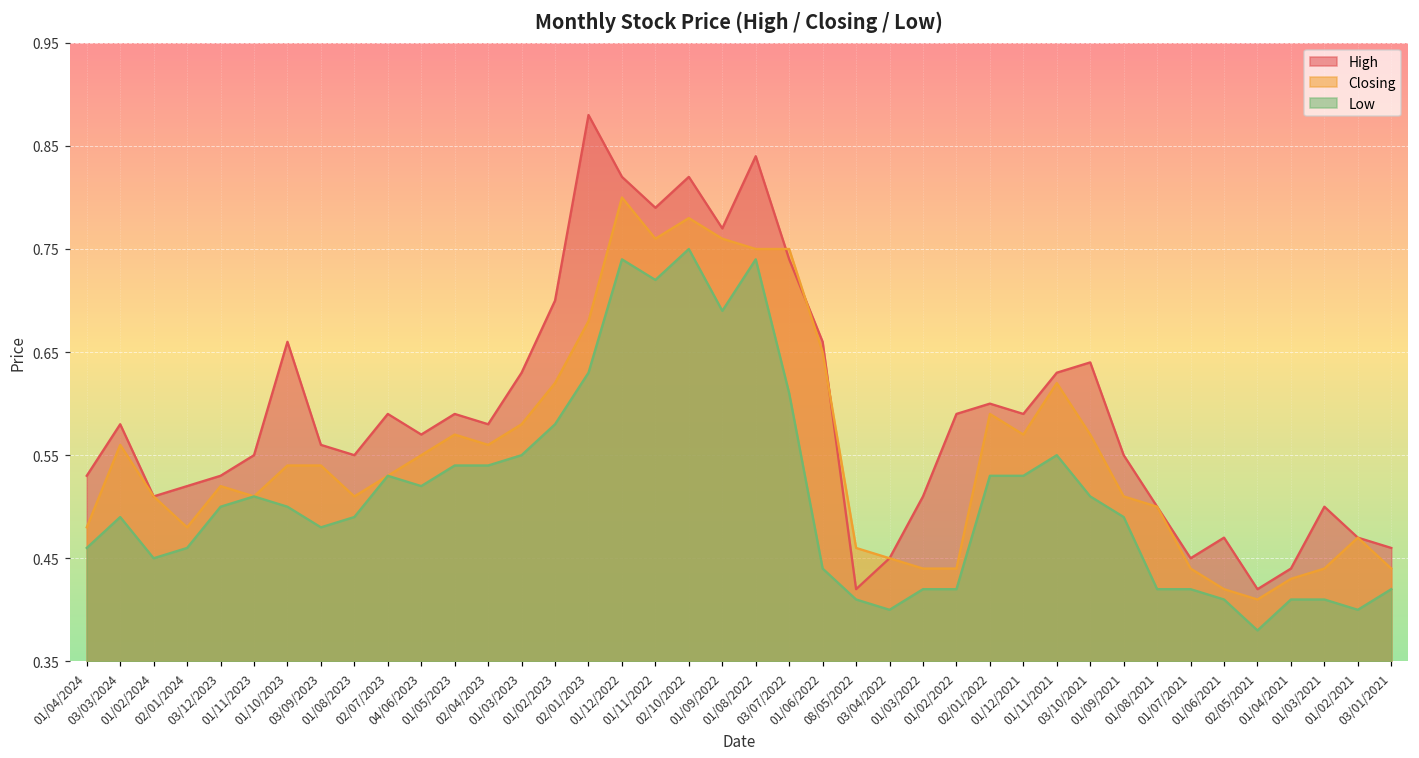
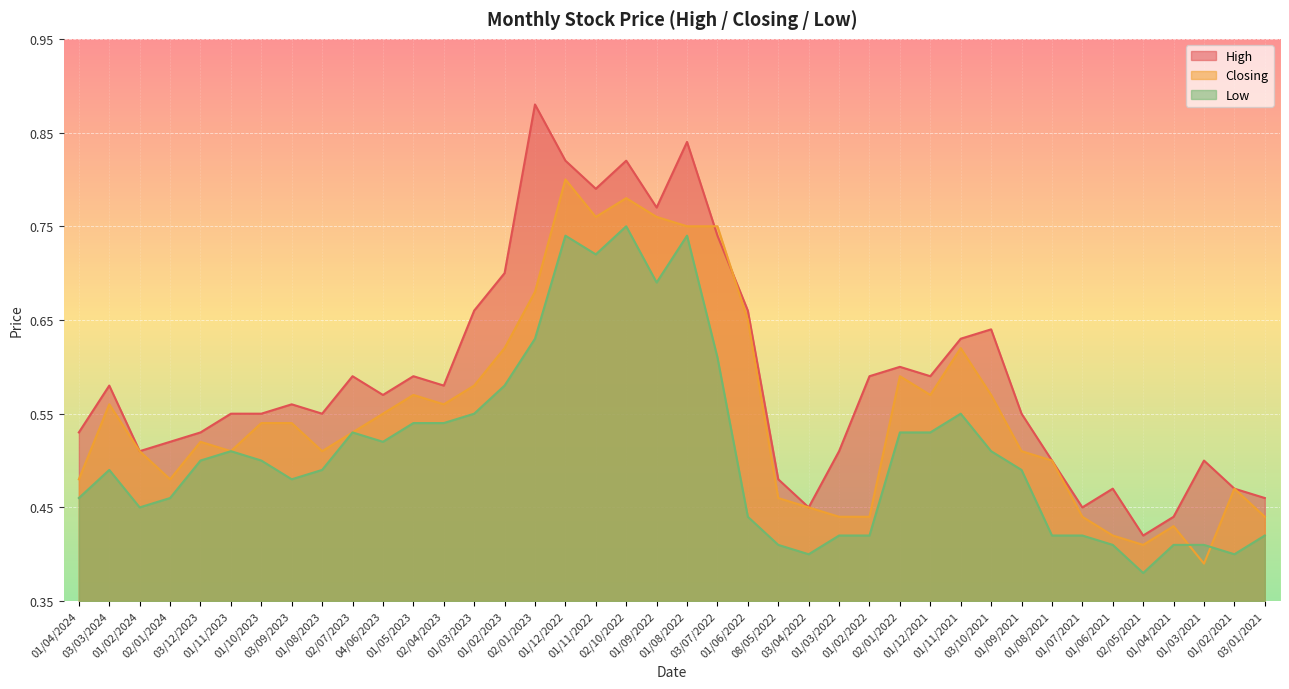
  {
    "High": {
      "01/04/2024": 0.53,
      "03/03/2024": 0.58,
      "02/01/2024": 0.52,
      "03/12/2023": 0.53,
      "01/11/2023": 0.55,
-     "01/10/2023": 0.66,
+     "01/10/2023": 0.55,
      "03/09/2023": 0.56,
      "01/08/2023": 0.55,
      "02/07/2023": 0.59,
      "04/06/2023": 0.57,
      "01/05/2023": 0.59,
      "02/04/2023": 0.58,
-     "01/03/2023": 0.63,
+     "01/03/2023": 0.66,
      "01/02/2023": 0.70,
      "02/01/2023": 0.88,
      "01/12/2022": 0.82,
      "01/11/2022": 0.79,
      "02/10/2022": 0.82,
      "01/09/2022": 0.77,
      "01/08/2022": 0.84,
      "03/07/2022": 0.74,
      "01/06/2022": 0.66,
-     "08/05/2022": 0.42,
+     "08/05/2022": 0.48,
      "01/03/2022": 0.51,
      "01/02/2022": 0.59,
      "02/01/2022": 0.60,
      "01/12/2021": 0.59,
      "01/11/2021": 0.63,
      "03/10/2021": 0.64,
      "01/09/2021": 0.55,
      "01/07/2021": 0.45,
      "01/06/2021": 0.47,
      "02/05/2021": 0.42,
      "01/04/2021": 0.44,
      "01/03/2021": 0.50,
      "03/01/2021": 0.46
    },
    "Closing": {
      "01/04/2024": 0.48,
      "03/03/2024": 0.56,
      "02/01/2024": 0.48,
      "03/12/2023": 0.52,
      "01/10/2023": 0.54,
      "03/09/2023": 0.54,
      "01/08/2023": 0.51,
      "04/06/2023": 0.55,
      "01/05/2023": 0.57,
      "02/04/2023": 0.56,
      "01/03/2023": 0.58,
      "01/02/2023": 0.62,
      "02/01/2023": 0.68,
      "01/12/2022": 0.80,
      "01/11/2022": 0.76,
      "02/10/2022": 0.78,
      "01/09/2022": 0.76,
      "01/08/2022": 0.75,
      "03/07/2022": 0.75,
      "01/06/2022": 0.65,
      "08/05/2022": 0.46,
      "01/03/2022": 0.44,
      "01/02/2022": 0.44,
      "02/01/2022": 0.59,
      "01/12/2021": 0.57,
      "01/11/2021": 0.62,
      "03/10/2021": 0.57,
      "01/09/2021": 0.51,
      "01/07/2021": 0.44,
      "01/06/2021": 0.42,
      "02/05/2021": 0.41,
      "01/04/2021": 0.43,
-     "01/03/2021": 0.44,
+     "01/03/2021": 0.39,
      "03/01/2021": 0.44
    },
    "Low": {
      "01/04/2024": 0.46,
      "03/03/2024": 0.49,
      "01/02/2024": 0.45,
      "02/01/2024": 0.46,
      "03/12/2023": 0.50,
      "01/10/2023": 0.50,
      "03/09/2023": 0.48,
      "01/08/2023": 0.49,
      "04/06/2023": 0.52,
      "01/05/2023": 0.54,
      "02/04/2023": 0.54,
      "01/03/2023": 0.55,
      "01/02/2023": 0.58,
      "02/01/2023": 0.63,
      "01/12/2022": 0.74,
      "01/11/2022": 0.72,
      "02/10/2022": 0.75,
      "01/09/2022": 0.69,
      "01/08/2022": 0.74,
      "03/07/2022": 0.61,
      "01/06/2022": 0.44,
      "08/05/2022": 0.41,
      "03/04/2022": 0.40,
      "01/03/2022": 0.42,
      "01/02/2022": 0.42,
      "02/01/2022": 0.53,
      "01/12/2021": 0.53,
      "01/11/2021": 0.55,
      "03/10/2021": 0.51,
      "01/09/2021": 0.49,
      "01/08/2021": 0.42,
      "01/07/2021": 0.42,
      "01/06/2021": 0.41,
      "02/05/2021": 0.38,
      "01/04/2021": 0.41,
      "01/03/2021": 0.41,
      "01/02/2021": 0.40,
      "03/01/2021": 0.42
    }
  }
